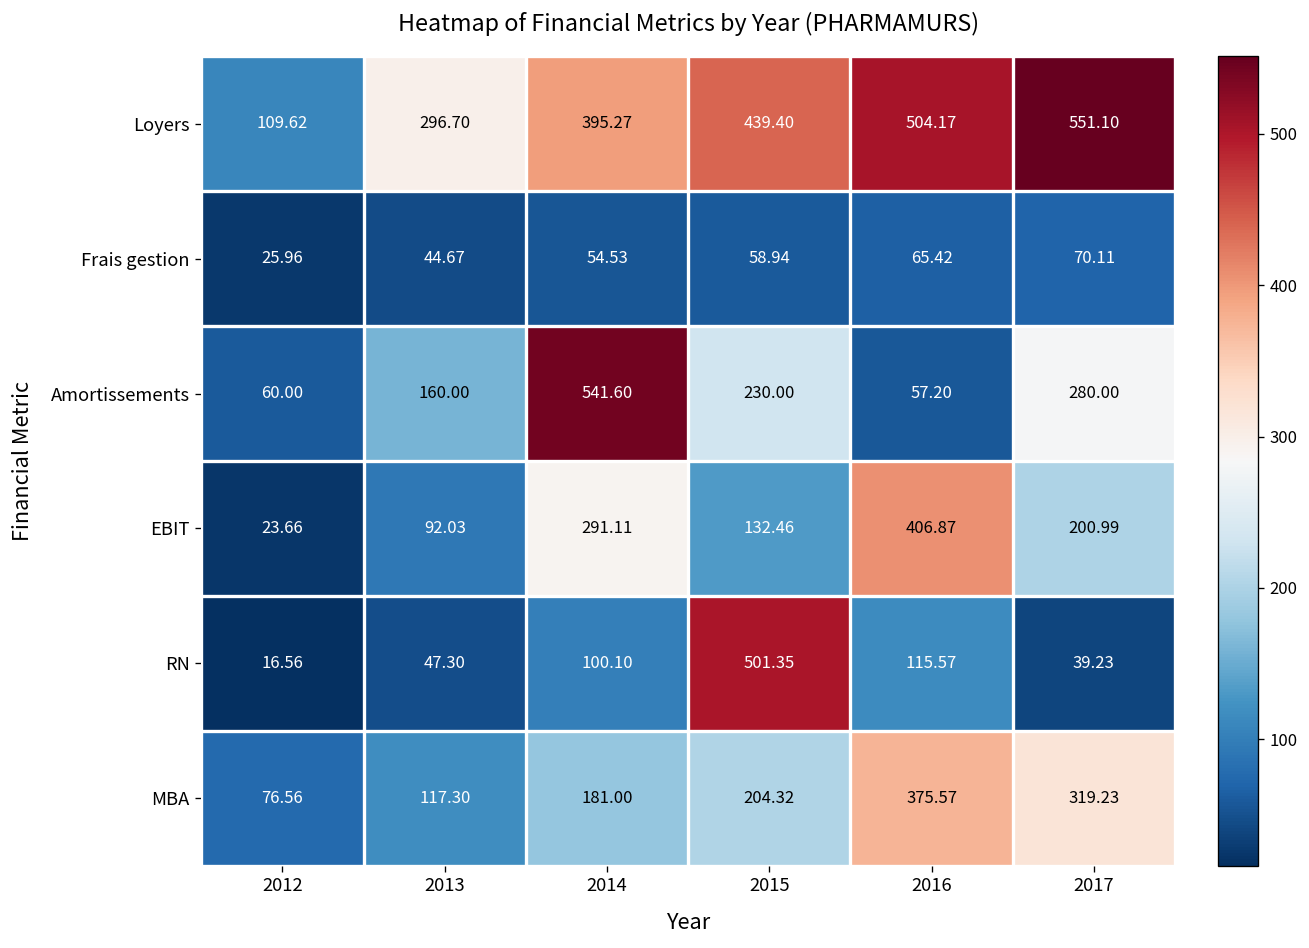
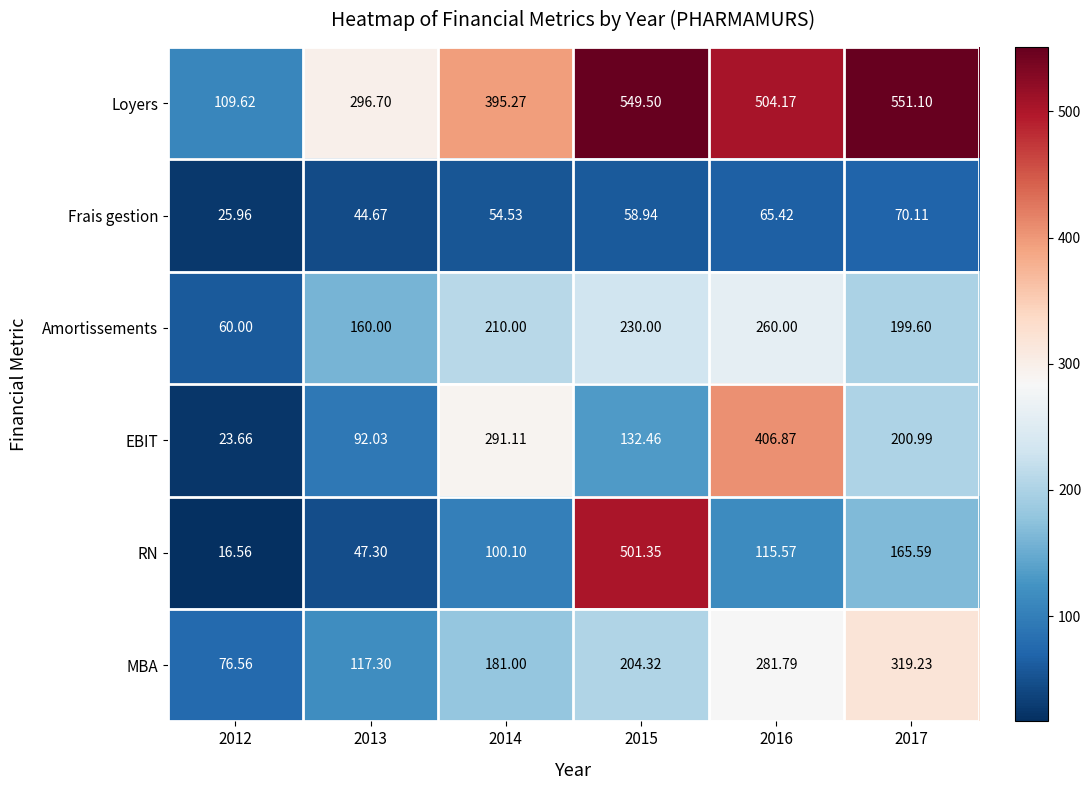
  {
    "Loyers": {
      "2012": 109.62,
      "2013": 296.70,
      "2014": 395.27,
-     "2015": 439.40,
+     "2015": 549.50,
      "2016": 504.17,
      "2017": 551.10
    },
    "Frais gestion": {
      "2012": 25.96,
      "2013": 44.67,
      "2014": 54.53,
      "2015": 58.94,
      "2016": 65.42,
      "2017": 70.11
    },
    "Amortissements": {
      "2012": 60.00,
      "2013": 160.00,
-     "2014": 541.60,
+     "2014": 210.00,
      "2015": 230.00,
-     "2016": 57.20,
-     "2017": 280.00
+     "2016": 260.00,
+     "2017": 199.60
    },
    "EBIT": {
      "2012": 23.66,
      "2013": 92.03,
      "2014": 291.11,
      "2015": 132.46,
      "2016": 406.87,
      "2017": 200.99
    },
    "RN": {
      "2012": 16.56,
      "2013": 47.30,
      "2014": 100.10,
      "2015": 501.35,
      "2016": 115.57,
-     "2017": 39.23
+     "2017": 165.59
    },
    "MBA": {
      "2012": 76.56,
      "2013": 117.30,
      "2014": 181.00,
      "2015": 204.32,
-     "2016": 375.57,
+     "2016": 281.79,
      "2017": 319.23
    }
  }
